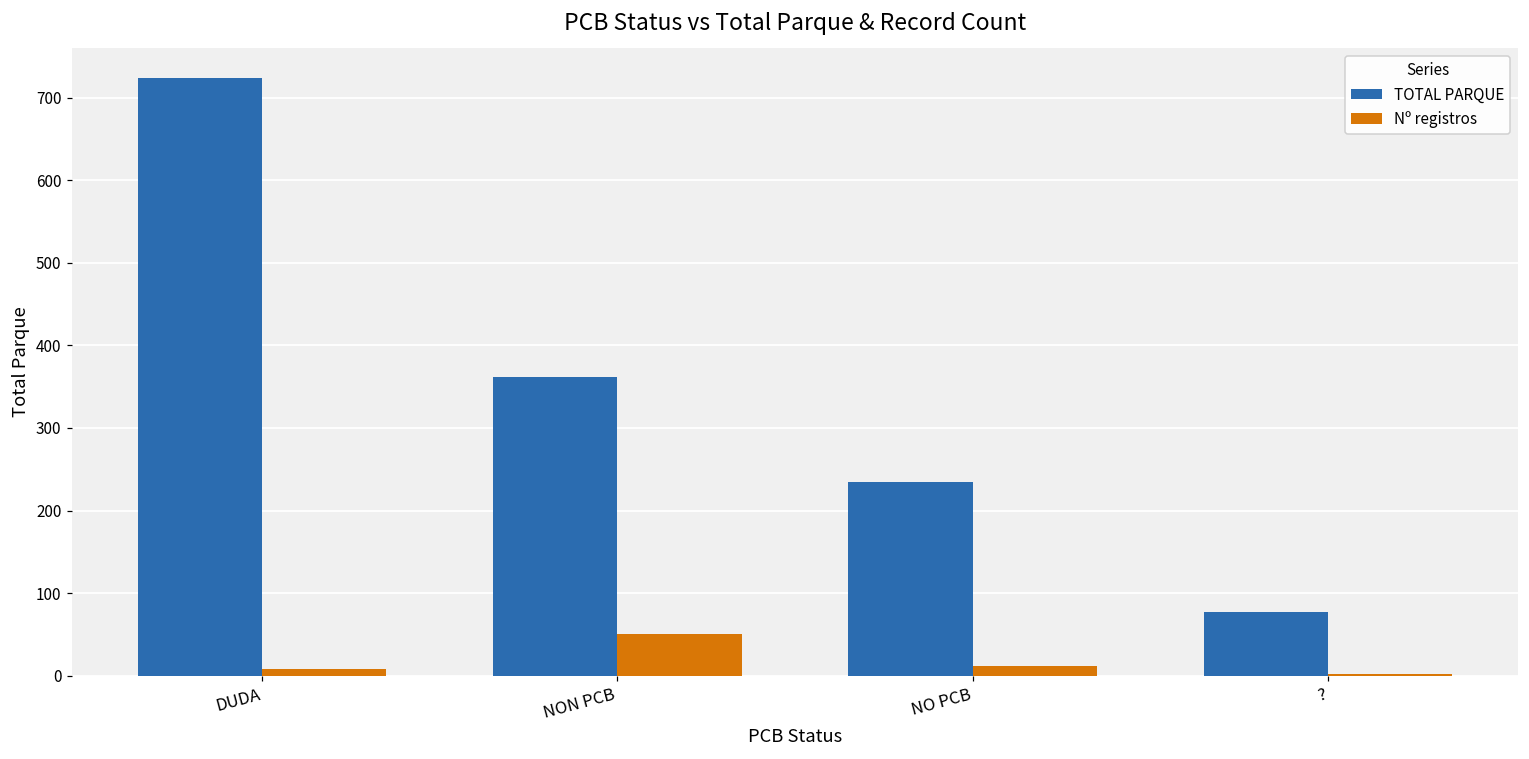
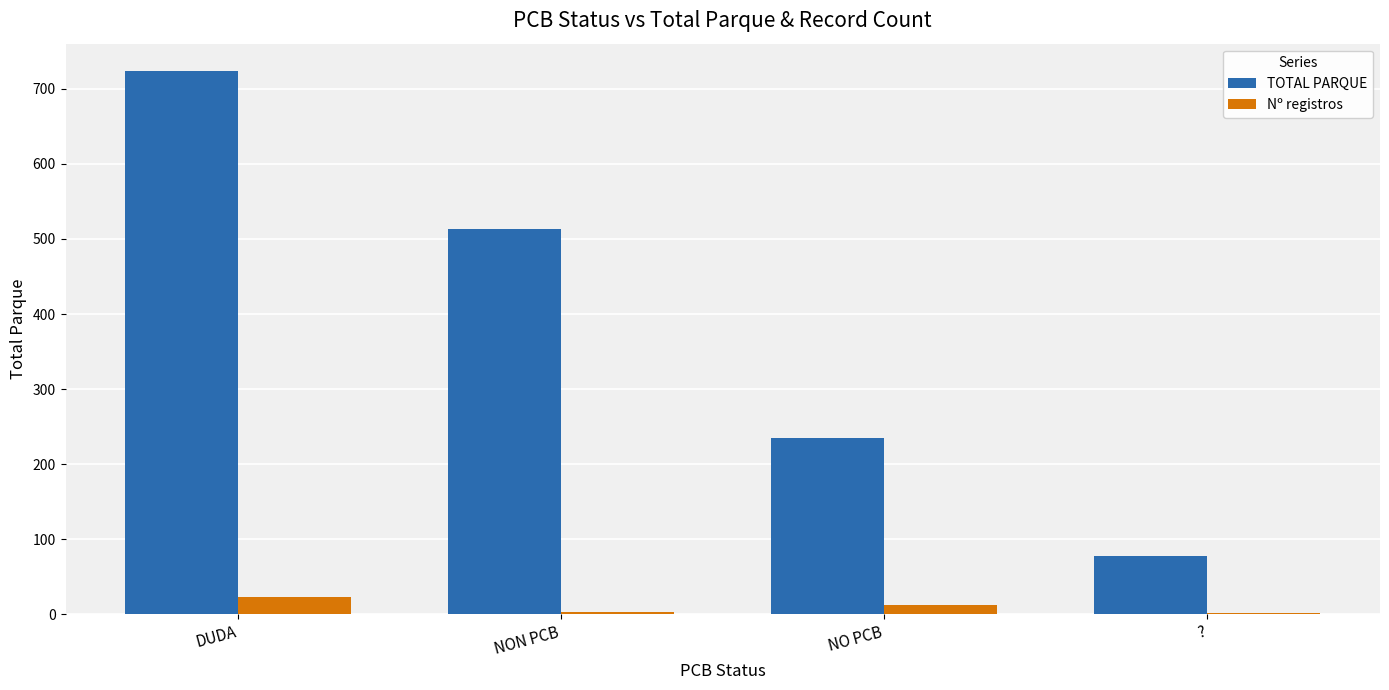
  {
    "TOTAL PARQUE": {
      "DUDA": 720,
-     "NON PCB": 360,
+     "NON PCB": 510,
      "NO PCB": 240,
      "?": 80
    },
    "Nº registros": {
-     "DUDA": 10,
-     "NON PCB": 50,
+     "DUDA": 20,
+     "NON PCB": 0,
      "NO PCB": 10
    }
  }
